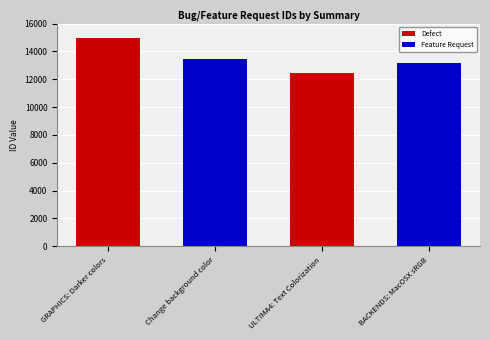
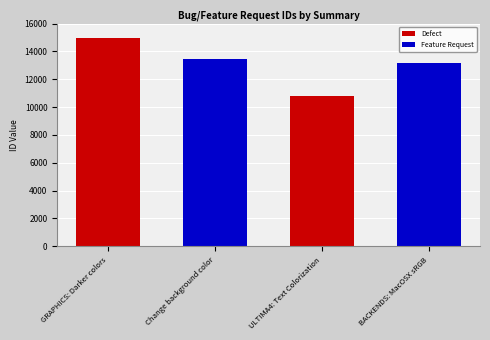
  {
    "GRAPHICS: Darker colors": 15000,
    "Change background color": 13500,
-   "ULTIMA4: Text Colorization": 12500,
+   "ULTIMA4: Text Colorization": 10800,
    "BACKENDS: MacOSX sRGB": 13100
  }
